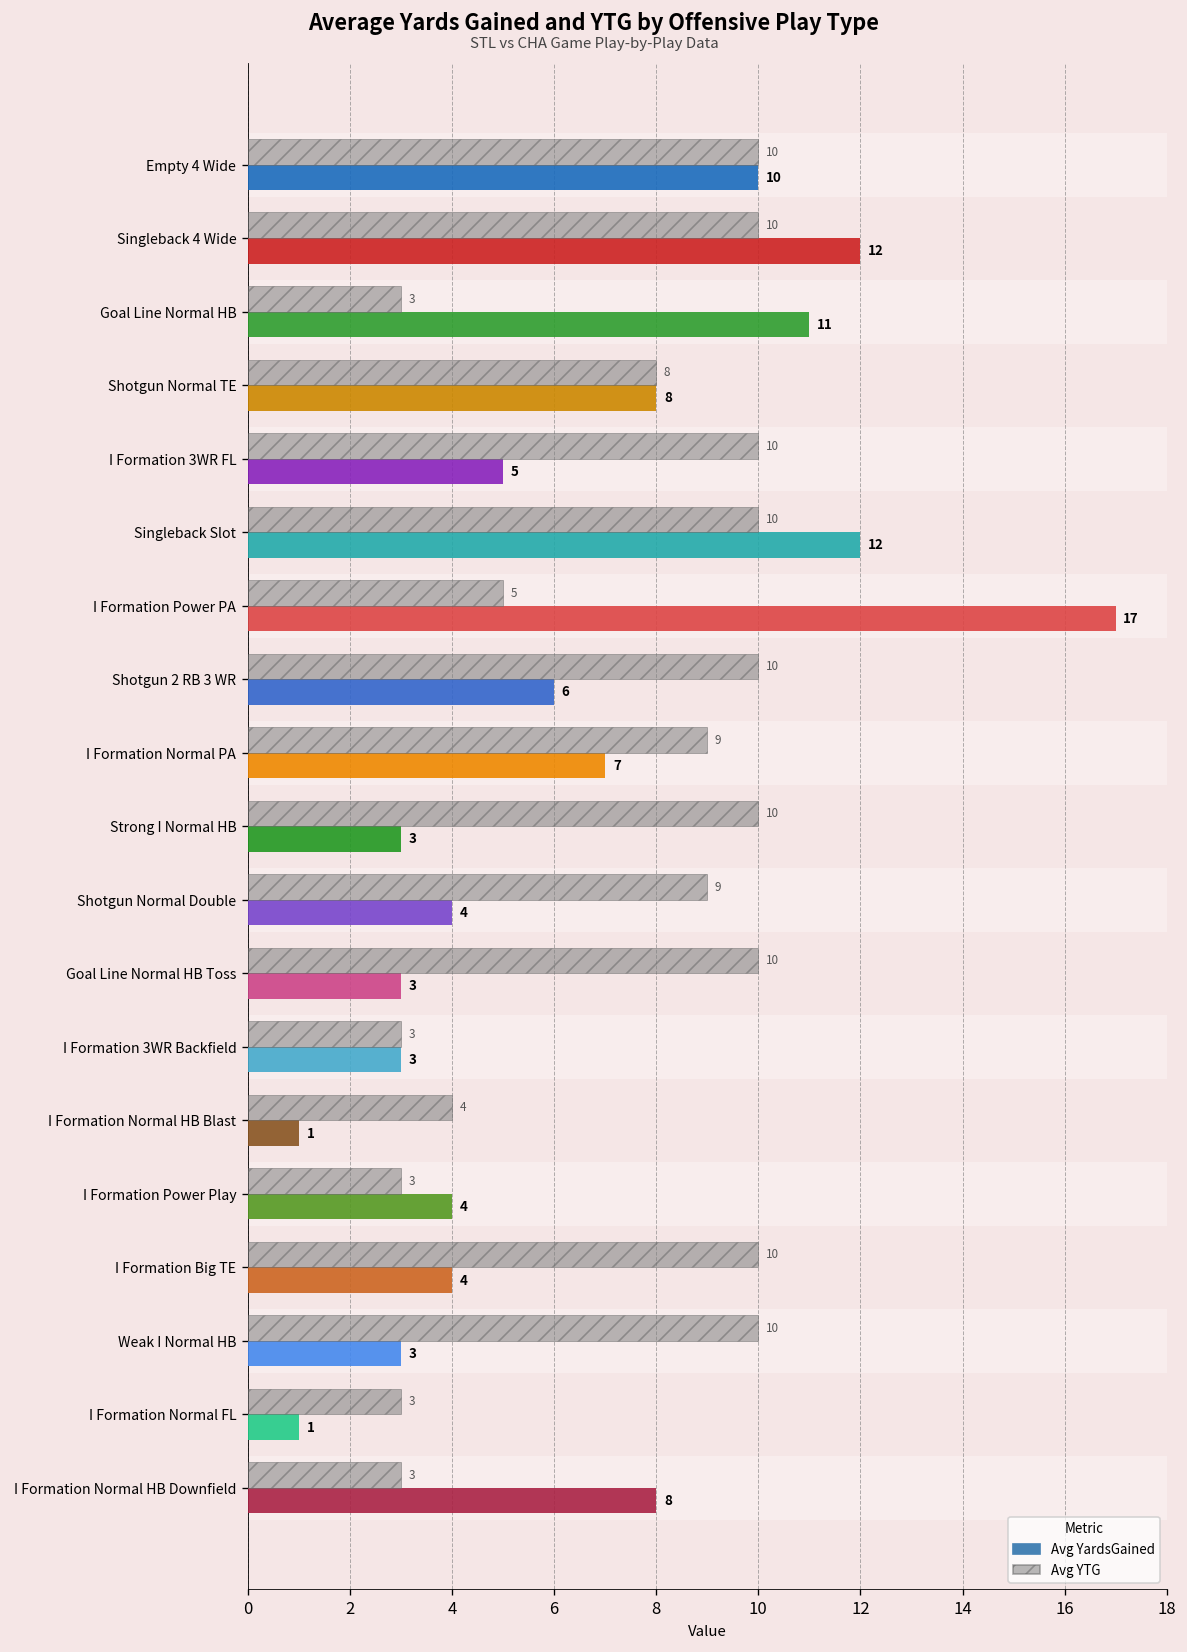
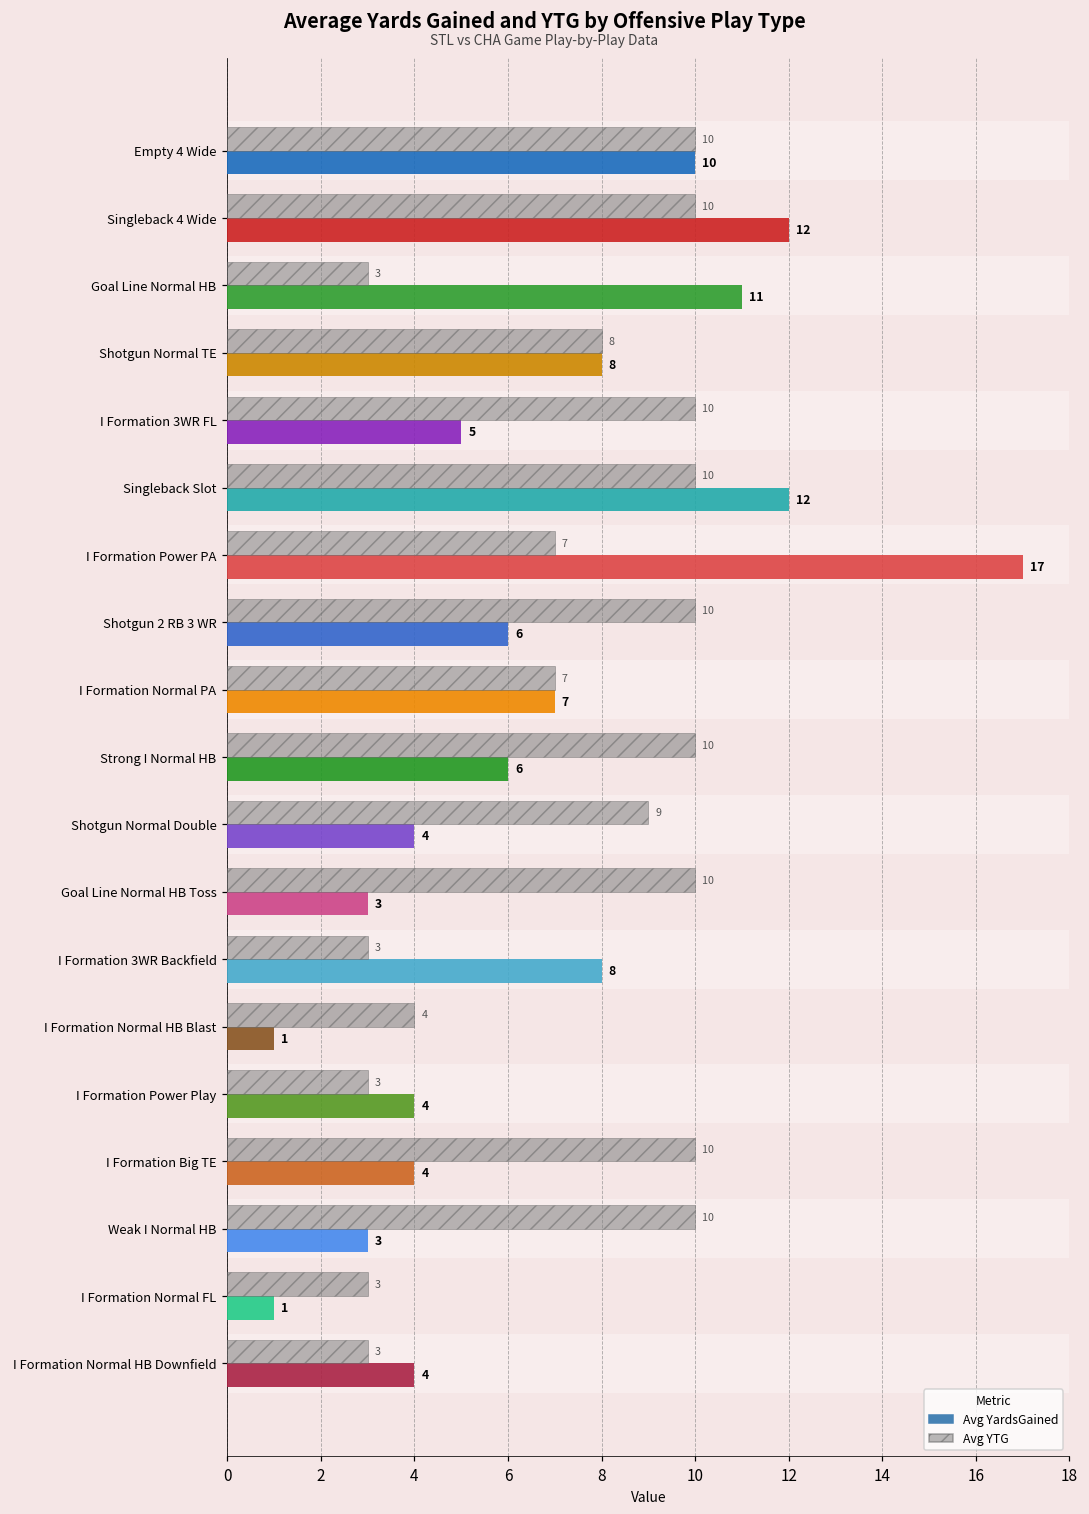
  {
    "Avg YardsGained": {
      "Singleback 4 Wide": 12,
      "Shotgun Normal TE": 8,
      "Singleback Slot": 12,
      "Shotgun 2 RB 3 WR": 6,
-     "Strong I Normal HB": 3,
+     "Strong I Normal HB": 6,
      "Goal Line Normal HB Toss": 3,
-     "I Formation 3WR Backfield": 3,
+     "I Formation 3WR Backfield": 8,
      "I Formation Normal HB Blast": 1,
      "I Formation Big TE": 4,
      "I Formation Normal FL": 1,
-     "I Formation Normal HB Downfield": 8
+     "I Formation Normal HB Downfield": 4
    },
    "Avg YTG": {
      "Singleback 4 Wide": 10,
      "Shotgun Normal TE": 8,
      "Singleback Slot": 10,
-     "I Formation Power PA": 5,
+     "I Formation Power PA": 7,
      "Shotgun 2 RB 3 WR": 10,
-     "I Formation Normal PA": 9,
+     "I Formation Normal PA": 7,
      "Strong I Normal HB": 10,
      "Goal Line Normal HB Toss": 10,
      "I Formation Normal HB Blast": 4,
      "I Formation Big TE": 10,
      "I Formation Normal FL": 3
    }
  }
